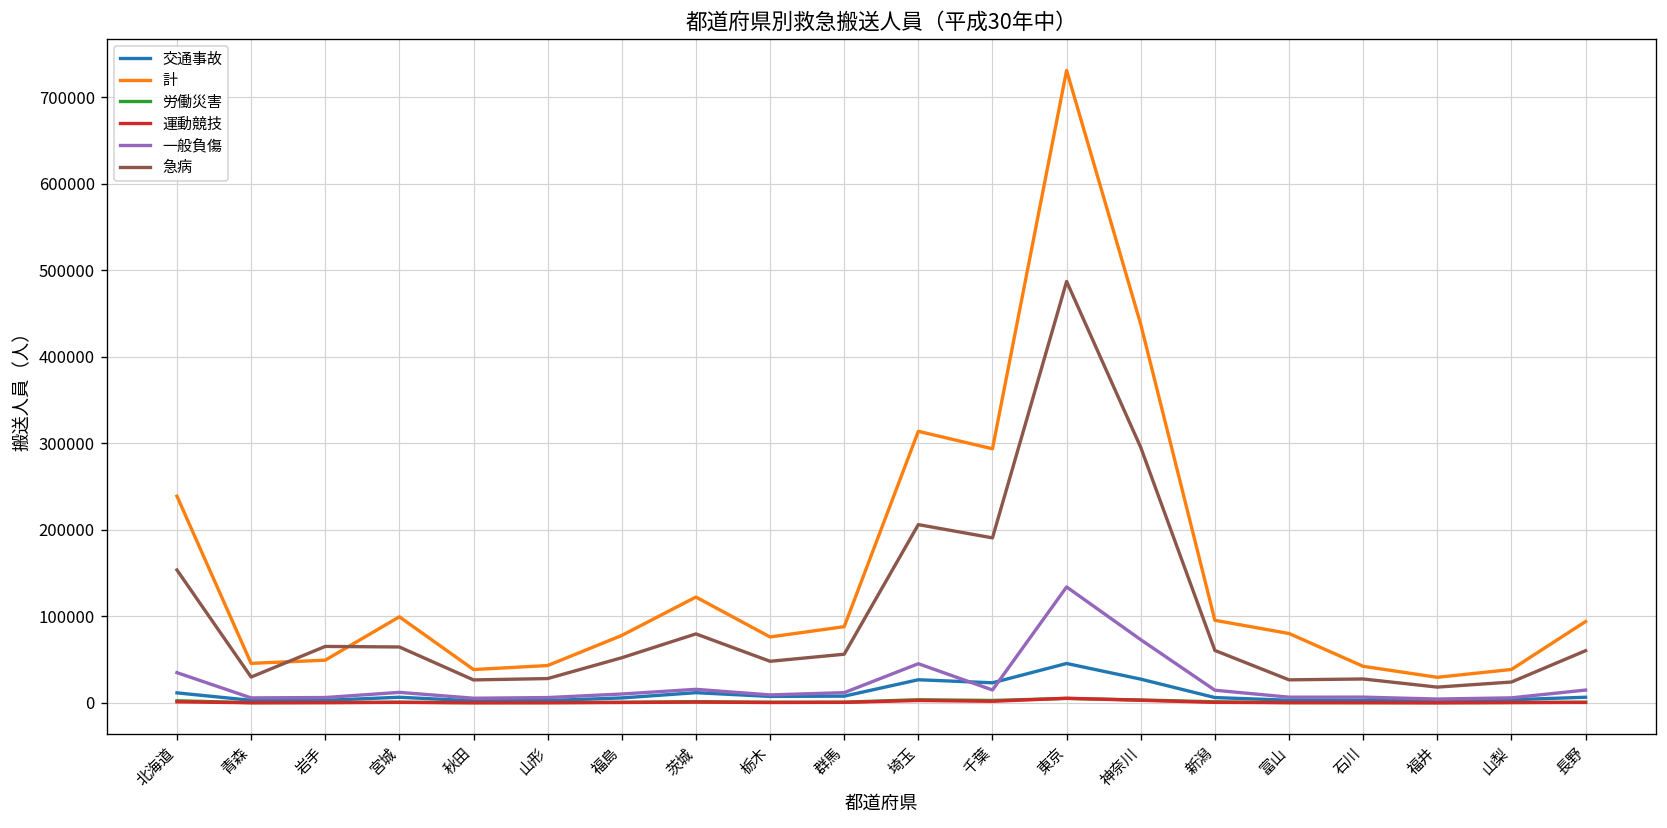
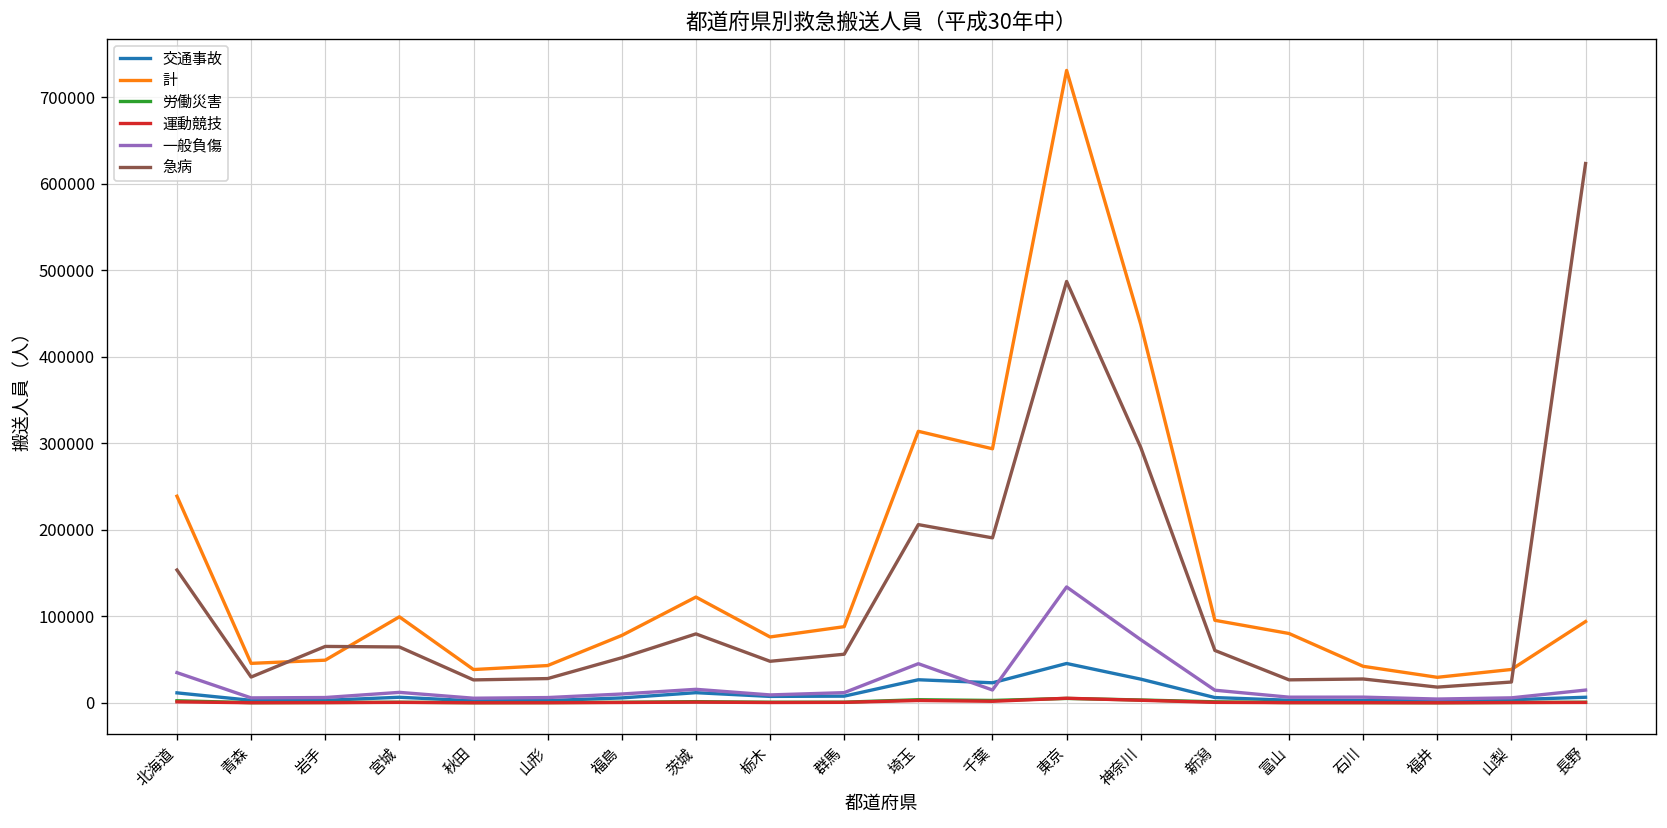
  {
    "交通事故": {
      "北海道": 10000,
      "宮城": 10000,
      "福島": 10000,
      "茨城": 10000,
      "群馬": 10000,
      "埼玉": 30000,
      "千葉": 20000,
      "東京": 50000,
      "神奈川": 30000,
      "新潟": 10000,
      "長野": 10000
    },
    "計": {
      "北海道": 240000,
      "青森": 50000,
      "岩手": 50000,
      "宮城": 100000,
      "秋田": 40000,
      "山形": 40000,
      "福島": 80000,
      "茨城": 120000,
      "栃木": 80000,
      "群馬": 90000,
      "埼玉": 310000,
      "千葉": 290000,
      "東京": 730000,
      "神奈川": 440000,
      "新潟": 100000,
      "富山": 80000,
      "石川": 40000,
      "福井": 30000,
      "山梨": 40000,
      "長野": 90000
    },
    "一般負傷": {
      "北海道": 40000,
      "宮城": 10000,
      "福島": 10000,
      "茨城": 20000,
      "群馬": 10000,
      "埼玉": 50000,
      "千葉": 20000,
      "東京": 130000,
      "神奈川": 70000,
      "新潟": 10000,
      "石川": 10000,
      "長野": 10000
    },
    "急病": {
      "北海道": 150000,
      "青森": 30000,
      "岩手": 70000,
      "宮城": 60000,
      "秋田": 30000,
      "山形": 30000,
      "福島": 50000,
      "茨城": 80000,
      "栃木": 50000,
      "群馬": 60000,
      "埼玉": 210000,
      "千葉": 190000,
      "東京": 490000,
      "神奈川": 300000,
      "新潟": 60000,
      "富山": 30000,
      "石川": 30000,
      "福井": 20000,
      "山梨": 20000,
-     "長野": 60000
+     "長野": 620000
    }
  }
